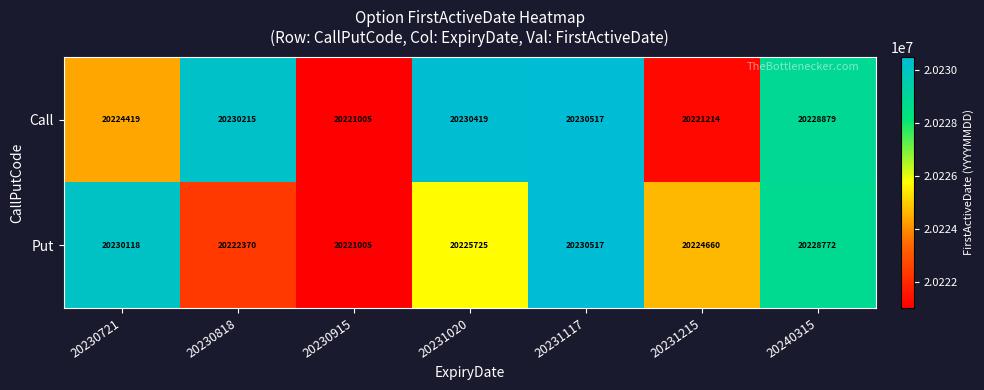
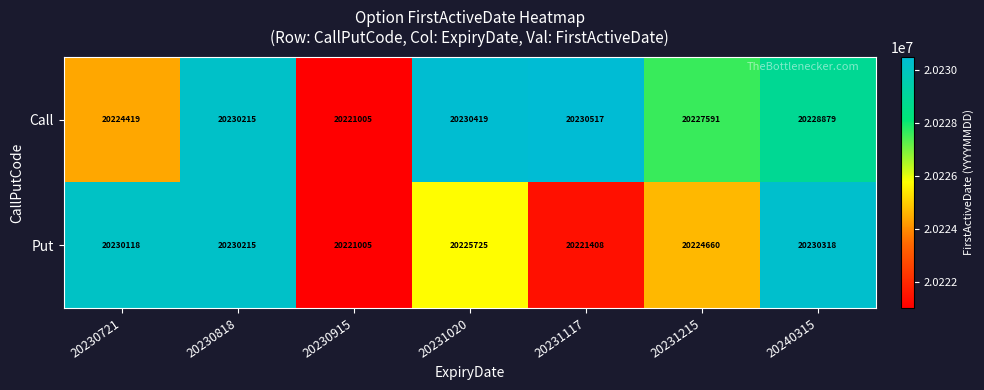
  {
    "Call": {
      "20230721": 20224419,
      "20230818": 20230215,
      "20230915": 20221005,
      "20231020": 20230419,
      "20231117": 20230517,
-     "20231215": 20221214
+     "20231215": 20227591
    },
    "Put": {
      "20230721": 20230118,
-     "20230818": 20222370,
+     "20230818": 20230215,
      "20230915": 20221005,
      "20231020": 20225725,
-     "20231117": 20230517,
+     "20231117": 20221408,
      "20231215": 20224660,
-     "20240315": 20228772
+     "20240315": 20230318
    }
  }
